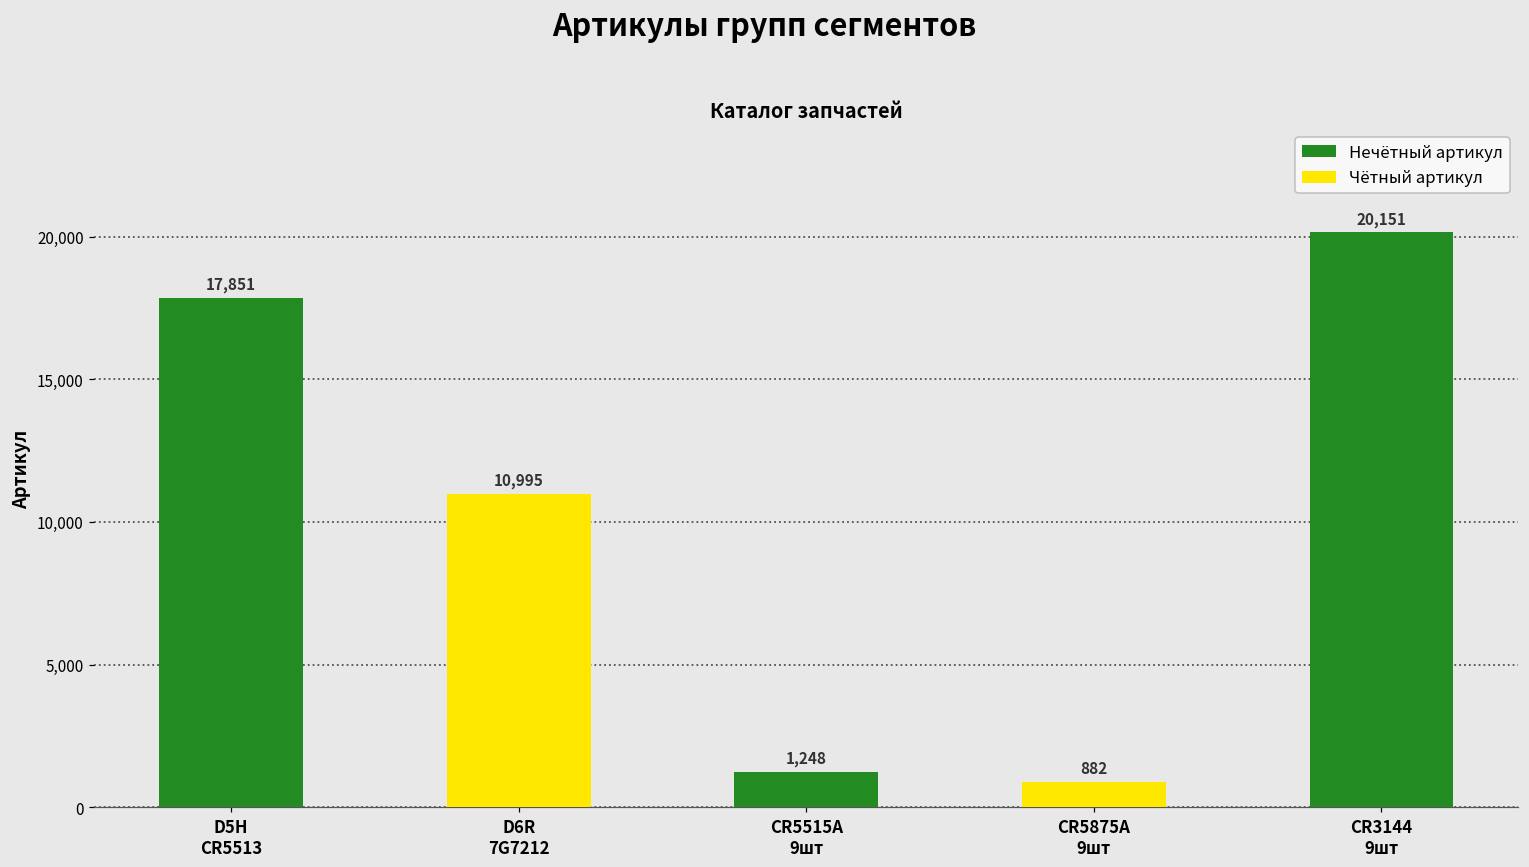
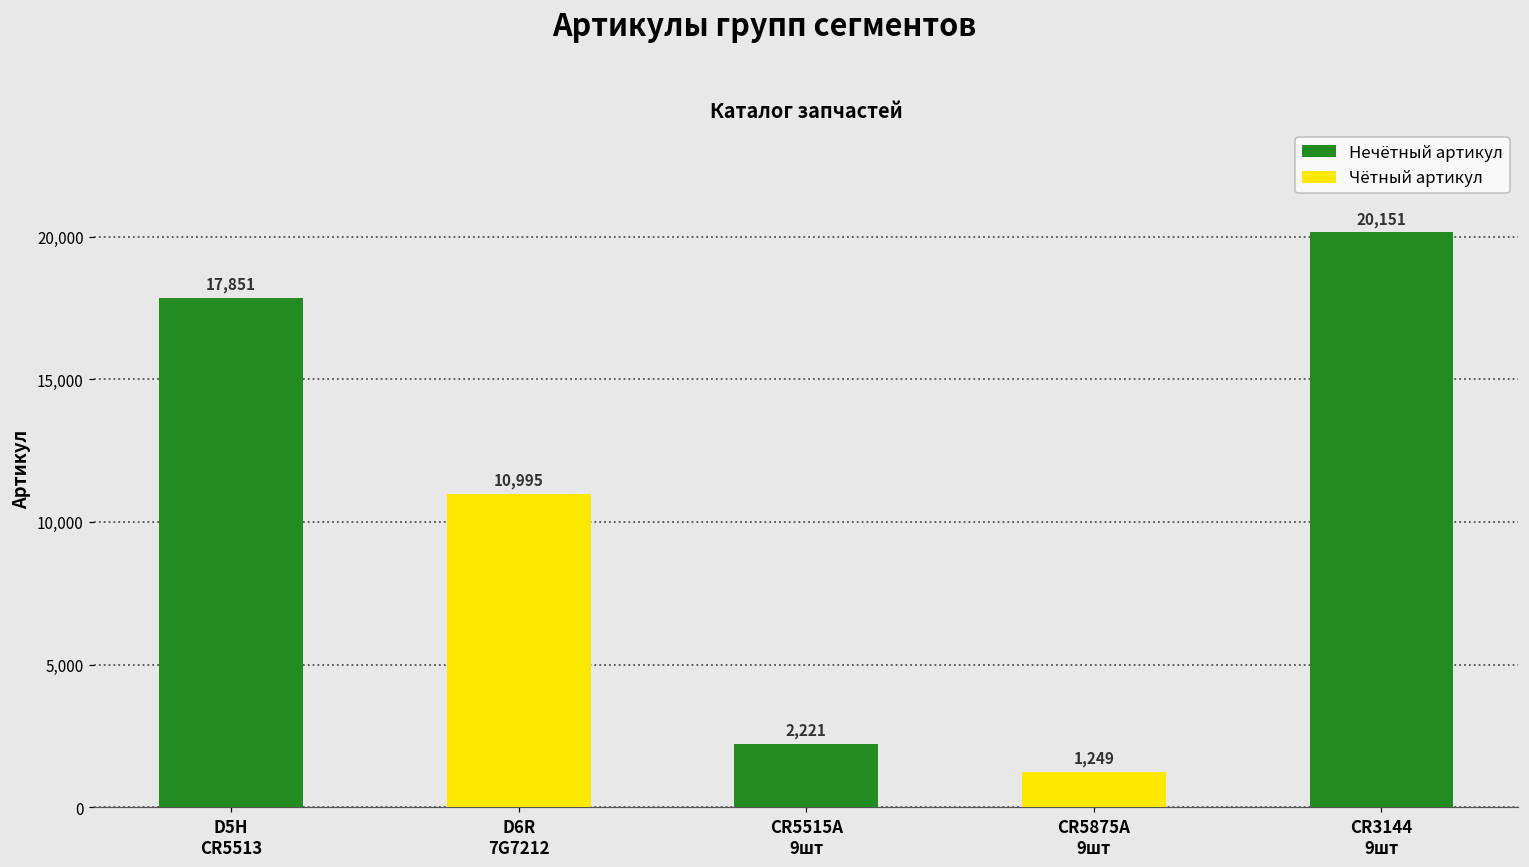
  {
    "D5H CR5513": "17,851",
    "D6R 7G7212": "10,995",
-   "CR5515A 9шт": "1,248",
-   "CR5875A 9шт": "882",
+   "CR5515A 9шт": "2,221",
+   "CR5875A 9шт": "1,249",
    "CR3144 9шт": "20,151"
  }
